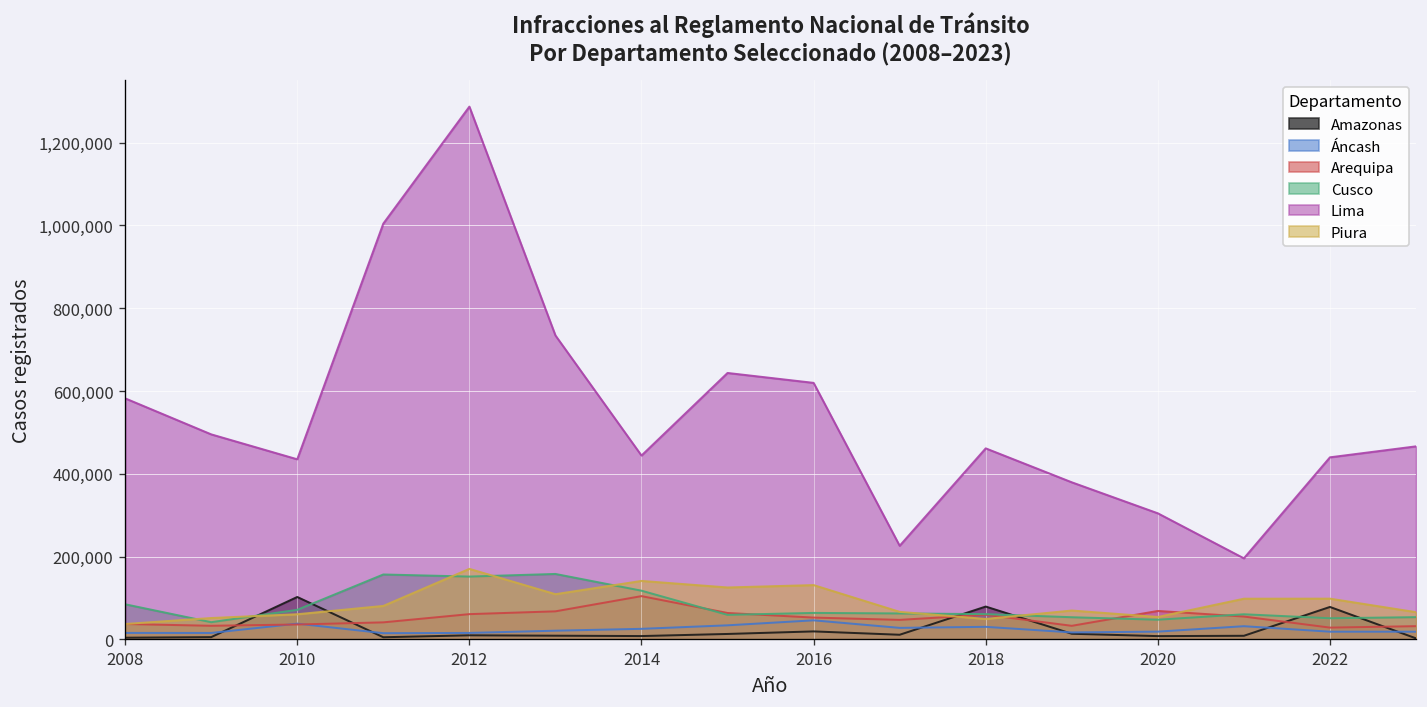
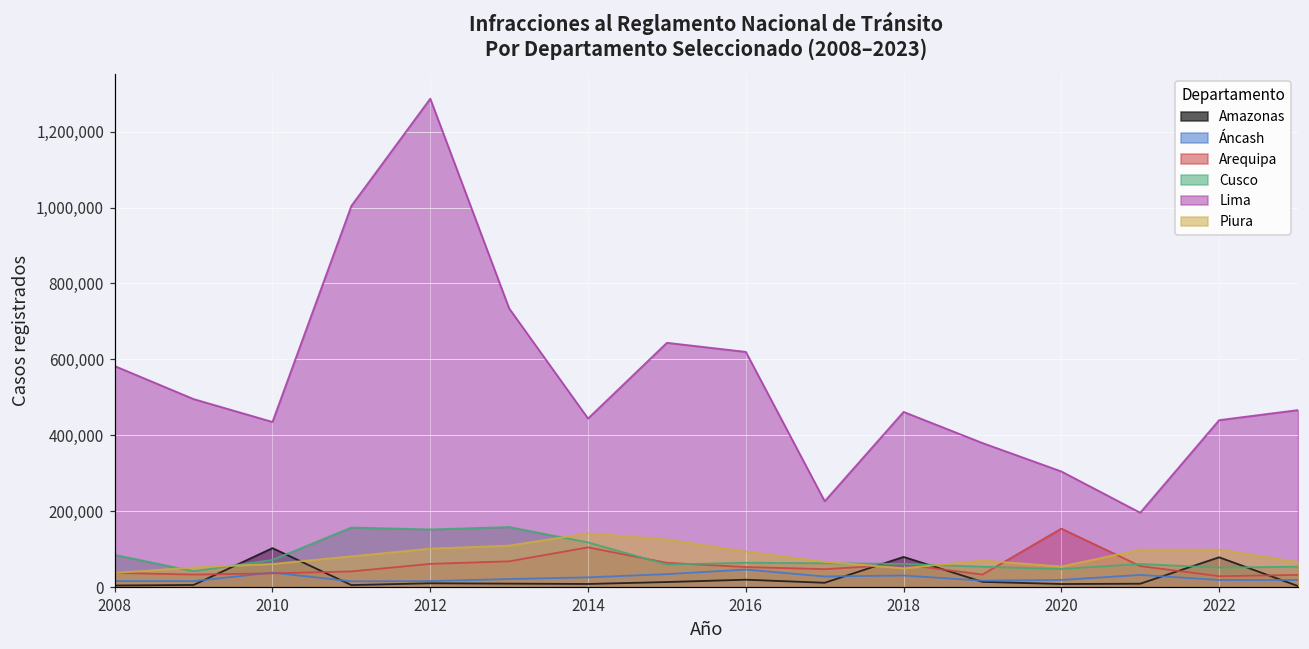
  {
    "Amazonas": {
      "2008": "0",
      "2010": "100,000",
      "2014": "10,000",
      "2016": "20,000",
      "2018": "80,000",
      "2020": "10,000",
      "2022": "80,000"
    },
    "Áncash": {
      "2008": "20,000",
      "2014": "30,000",
      "2018": "30,000",
      "2020": "20,000",
      "2022": "20,000"
    },
    "Arequipa": {
      "2012": "60,000",
      "2014": "100,000",
-     "2020": "70,000",
+     "2020": "150,000",
      "2022": "30,000"
    },
    "Cusco": {
      "2008": "90,000",
      "2010": "70,000",
      "2012": "150,000",
      "2014": "120,000",
      "2016": "60,000",
      "2022": "50,000"
    },
    "Lima": {
      "2008": "580,000",
      "2010": "440,000",
      "2012": "1,290,000",
      "2014": "440,000",
      "2016": "620,000",
      "2018": "460,000",
      "2020": "300,000",
      "2022": "440,000"
    },
    "Piura": {
      "2010": "60,000",
-     "2012": "170,000",
+     "2012": "100,000",
      "2014": "140,000",
-     "2016": "130,000",
+     "2016": "90,000",
      "2018": "50,000",
      "2022": "100,000"
    }
  }
